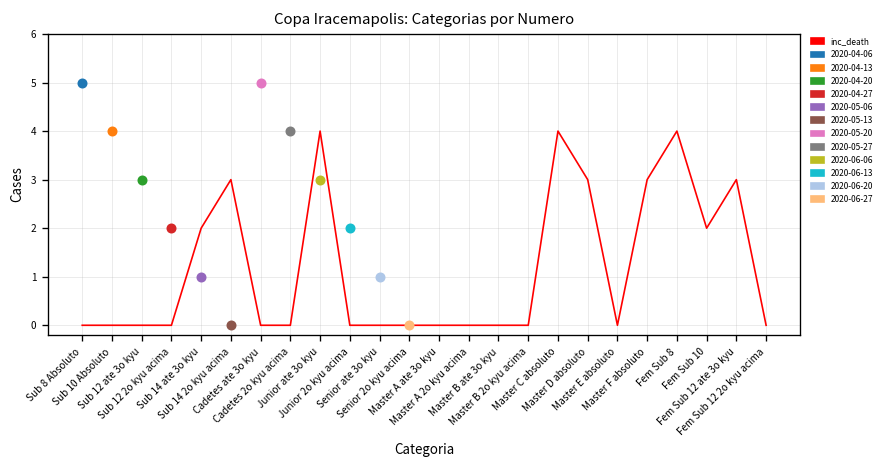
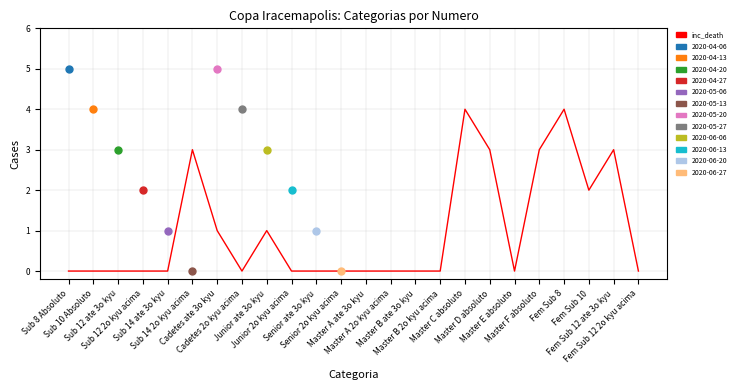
  {
    "inc_death": {
      "Sub 8 Absoluto": 0,
      "Sub 10 Absoluto": 0,
      "Sub 12 ate 3o kyu": 0,
      "Sub 12 2o kyu acima": 0,
-     "Sub 14 ate 3o kyu": 2,
+     "Sub 14 ate 3o kyu": 0,
      "Sub 14 2o kyu acima": 3,
-     "Cadetes ate 3o kyu": 0,
+     "Cadetes ate 3o kyu": 1,
      "Cadetes 2o kyu acima": 0,
-     "Junior ate 3o kyu": 4,
+     "Junior ate 3o kyu": 1,
      "Junior 2o kyu acima": 0,
      "Senior ate 3o kyu": 0,
      "Master A ate 3o kyu": 0,
      "Master A 2o kyu acima": 0,
      "Master B ate 3o kyu": 0,
      "Master B 2o kyu acima": 0,
      "Master C absoluto": 4,
      "Master D absoluto": 3,
      "Master E absoluto": 0,
      "Master F absoluto": 3,
      "Fem Sub 8": 4,
      "Fem Sub 10": 2,
      "Fem Sub 12 ate 3o kyu": 3,
      "Fem Sub 12 2o kyu acima": 0
    }
  }
